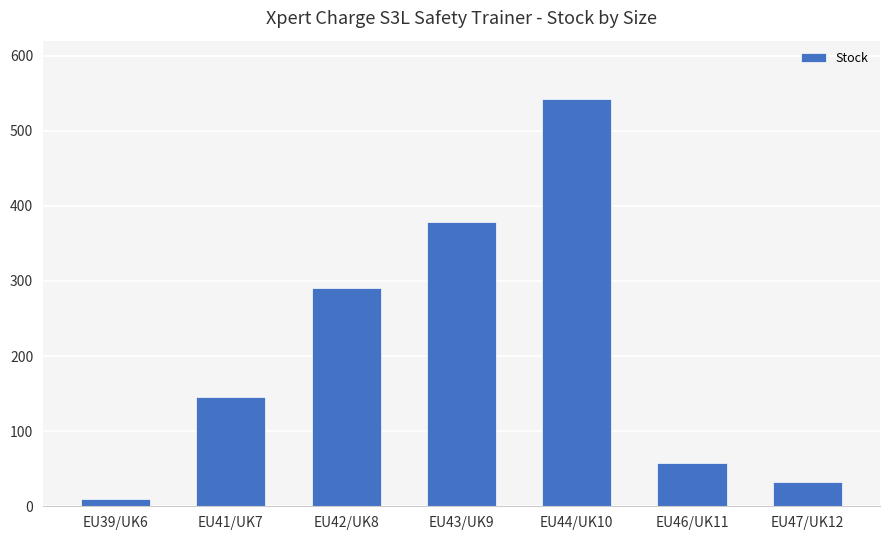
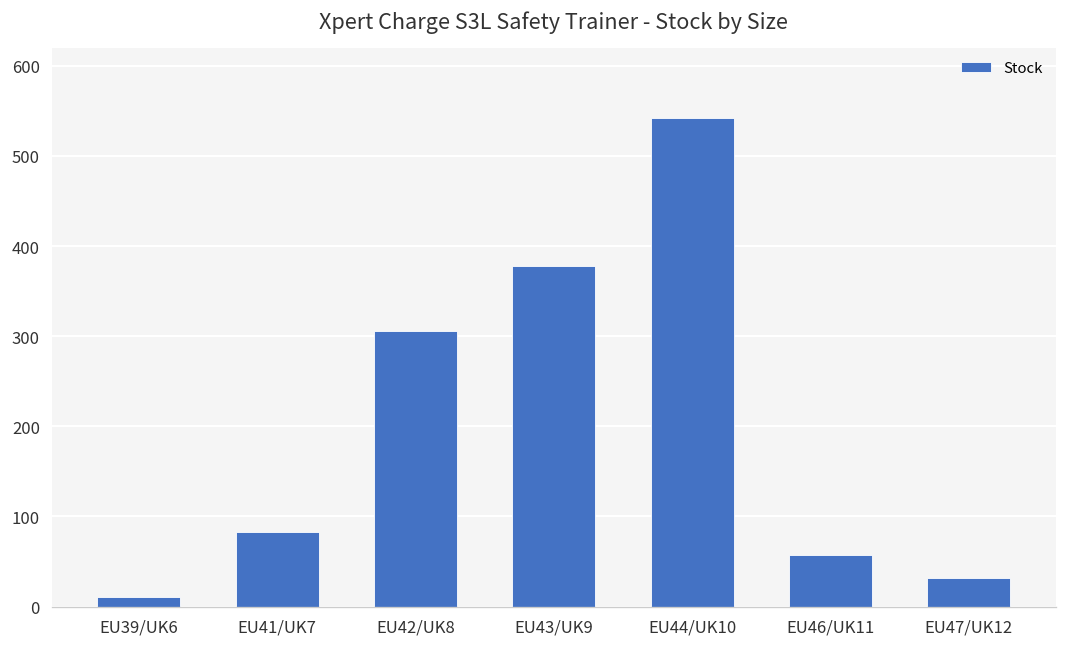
  {
    "EU39/UK6": 10,
-   "EU41/UK7": 150,
-   "EU42/UK8": 290,
+   "EU41/UK7": 80,
+   "EU42/UK8": 310,
    "EU43/UK9": 380,
    "EU44/UK10": 540,
    "EU46/UK11": 60,
    "EU47/UK12": 30
  }
